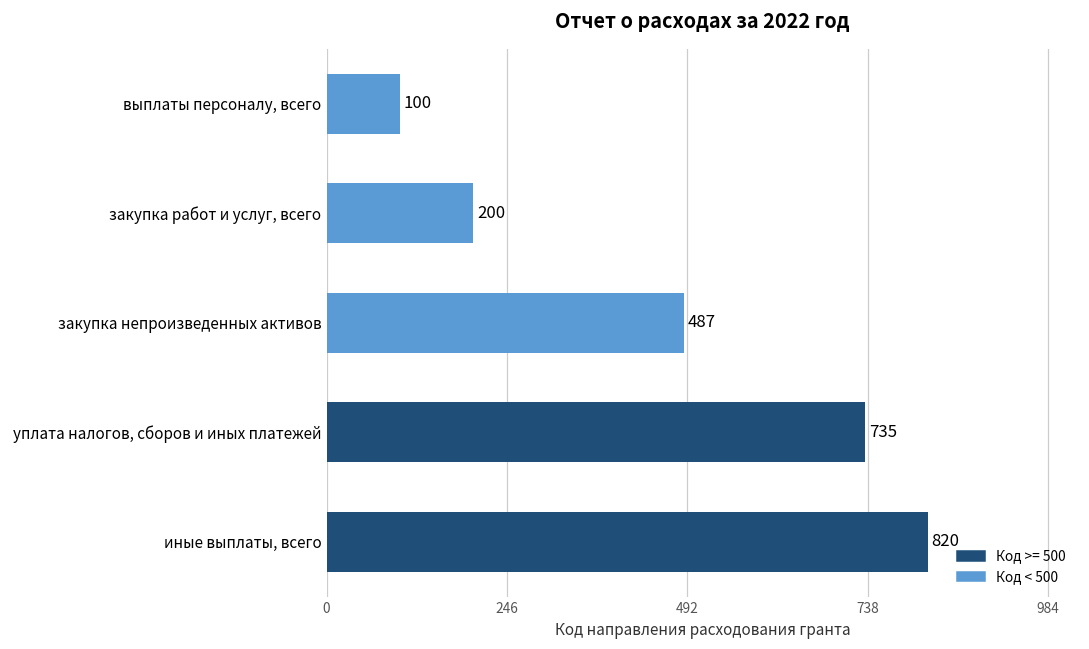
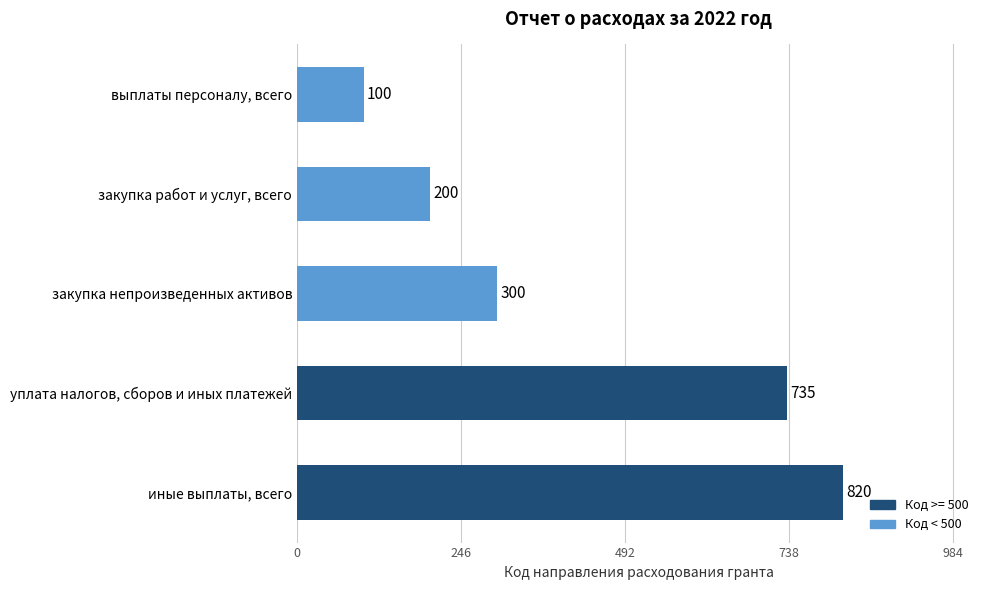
  {
    "выплаты персоналу, всего": 100,
    "закупка работ и услуг, всего": 200,
-   "закупка непроизведенных активов": 487,
+   "закупка непроизведенных активов": 300,
    "уплата налогов, сборов и иных платежей": 735,
    "иные выплаты, всего": 820
  }
